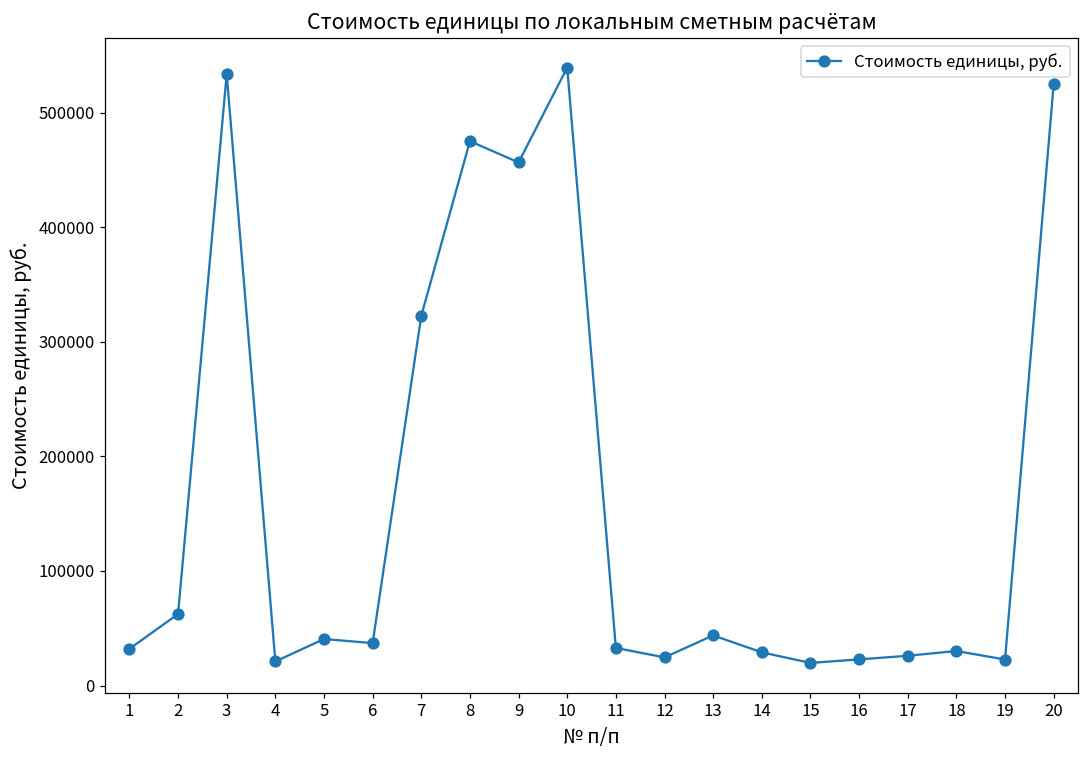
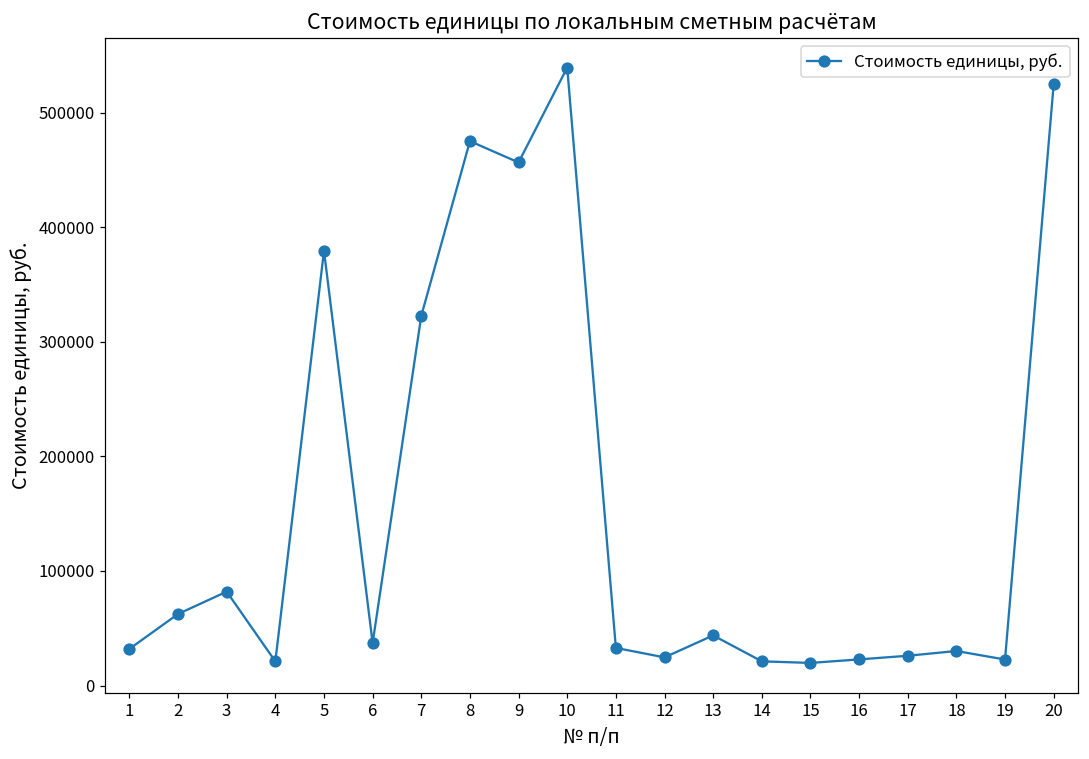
  {
    "1": 32000,
    "2": 62000,
-   "3": 534000,
+   "3": 82000,
    "4": 21000,
-   "5": 41000,
+   "5": 380000,
    "6": 37000,
    "7": 323000,
    "8": 475000,
    "9": 457000,
    "10": 540000,
    "11": 33000,
    "12": 25000,
    "13": 44000,
-   "14": 29000,
+   "14": 21000,
    "15": 20000,
    "16": 23000,
    "17": 26000,
    "18": 30000,
    "19": 23000,
    "20": 525000
  }
